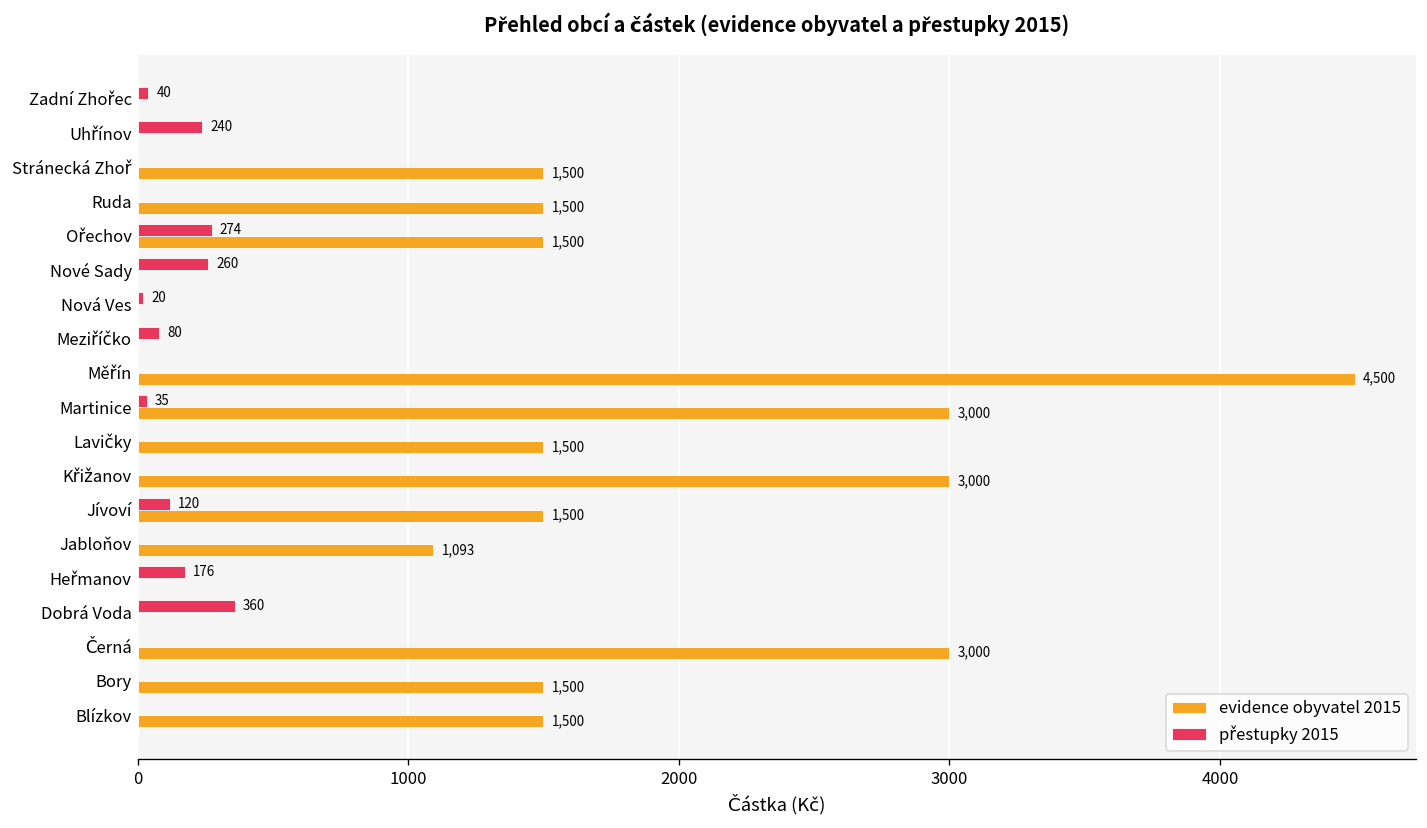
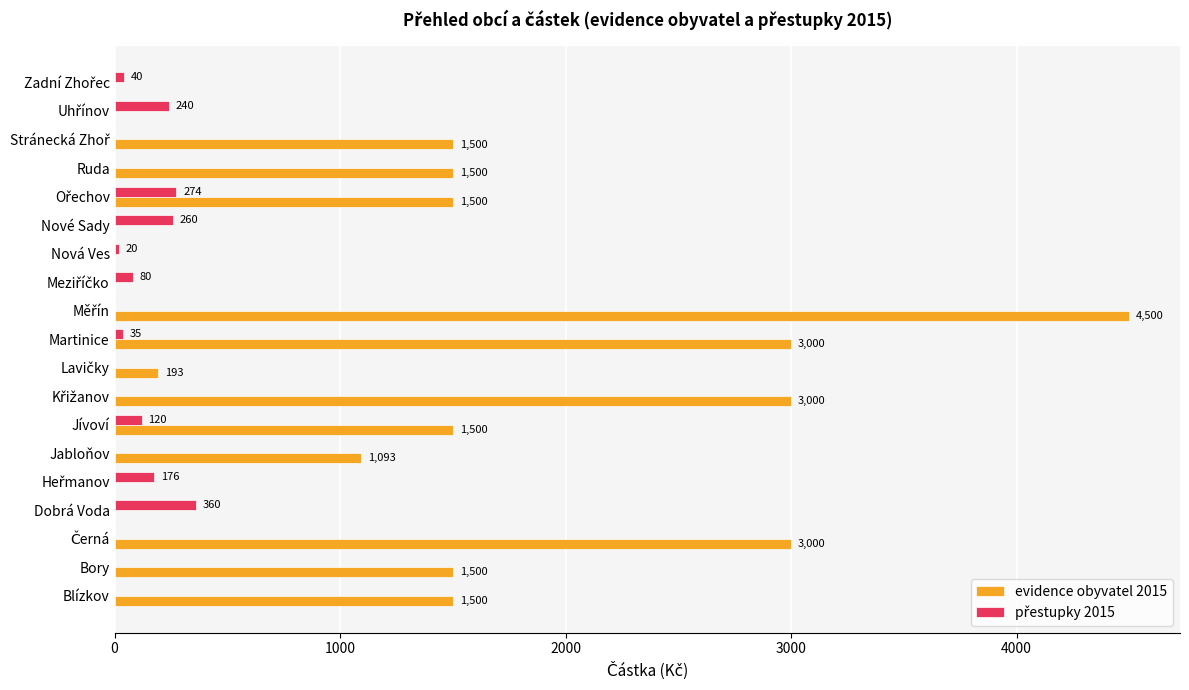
  {
    "evidence obyvatel 2015": {
      "Stránecká Zhoř": "1,500",
      "Ruda": "1,500",
      "Ořechov": "1,500",
      "Měřín": "4,500",
      "Martinice": "3,000",
-     "Lavičky": "1,500",
+     "Lavičky": "193",
      "Křižanov": "3,000",
      "Jívoví": "1,500",
      "Jabloňov": "1,093",
      "Černá": "3,000",
      "Bory": "1,500",
      "Blízkov": "1,500"
    },
    "přestupky 2015": {
      "Zadní Zhořec": "40",
      "Uhřínov": "240",
      "Ořechov": "274",
      "Nové Sady": "260",
      "Nová Ves": "20",
      "Meziříčko": "80",
      "Martinice": "35",
      "Jívoví": "120",
      "Heřmanov": "176",
      "Dobrá Voda": "360"
    }
  }
